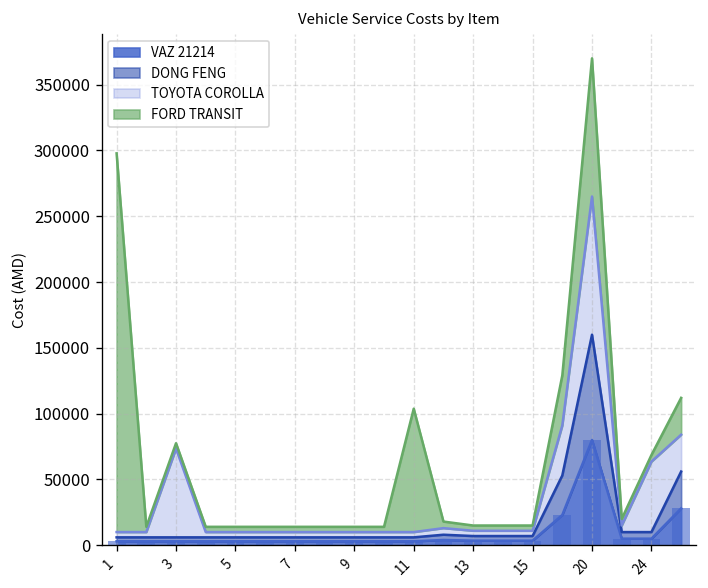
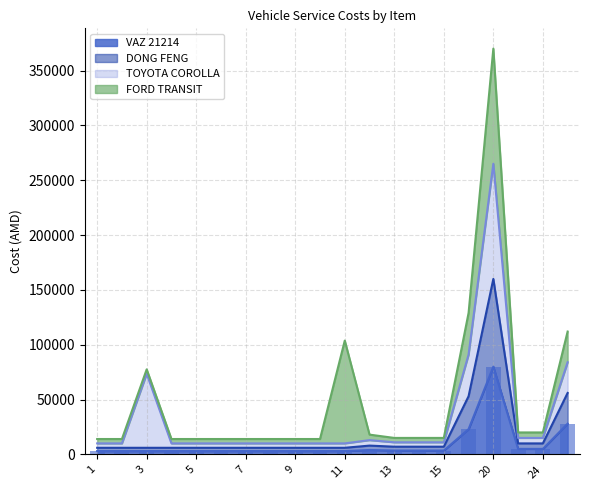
  {
    "TOYOTA COROLLA": {
      "1": 4000,
      "3": 68000,
      "5": 4000,
      "7": 4000,
      "9": 4000,
      "11": 4000,
      "13": 4000,
      "15": 4000,
      "20": 105000,
-     "24": 54000
+     "24": 5000
    },
    "FORD TRANSIT": {
-     "1": 288000,
+     "1": 4000,
      "3": 4000,
      "5": 4000,
      "7": 4000,
      "9": 4000,
      "11": 94000,
      "13": 4000,
      "15": 4000,
      "20": 105000,
      "24": 5000
    }
  }
